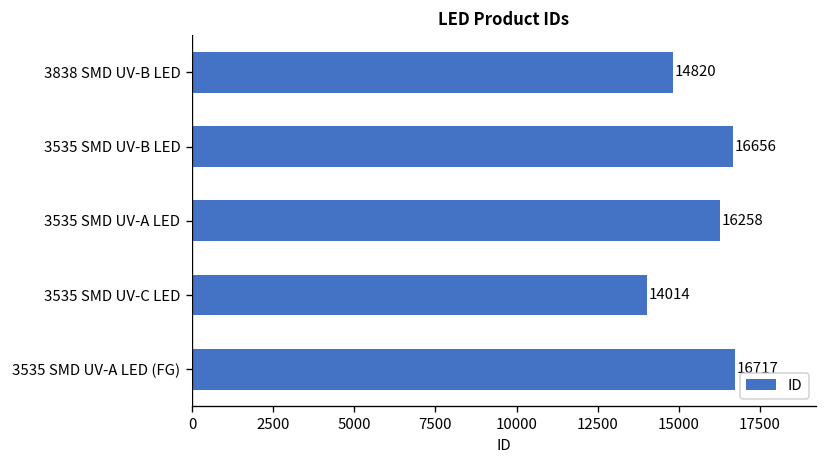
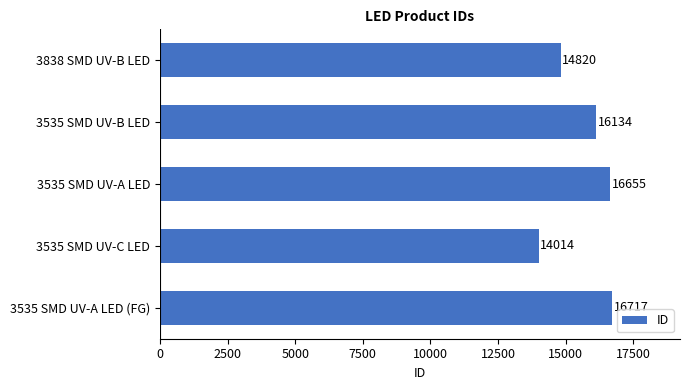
  {
    "3838 SMD UV-B LED": 14820,
-   "3535 SMD UV-B LED": 16656,
-   "3535 SMD UV-A LED": 16258,
+   "3535 SMD UV-B LED": 16134,
+   "3535 SMD UV-A LED": 16655,
    "3535 SMD UV-C LED": 14014
  }
